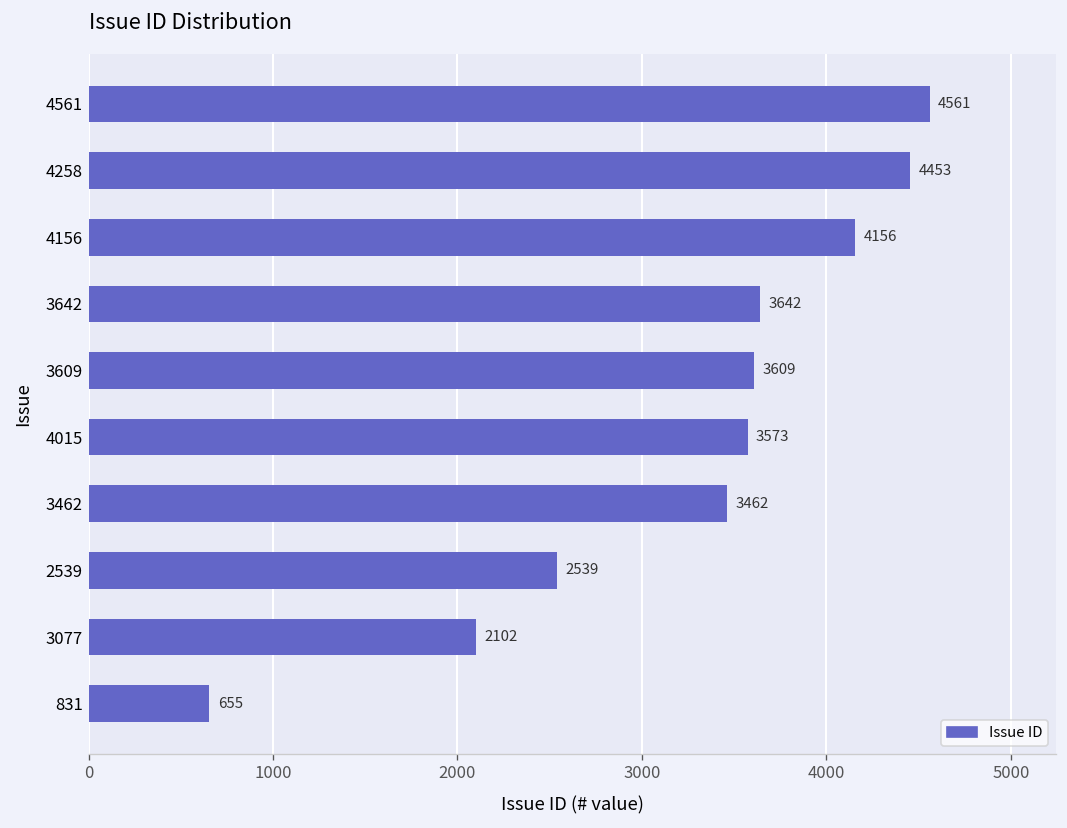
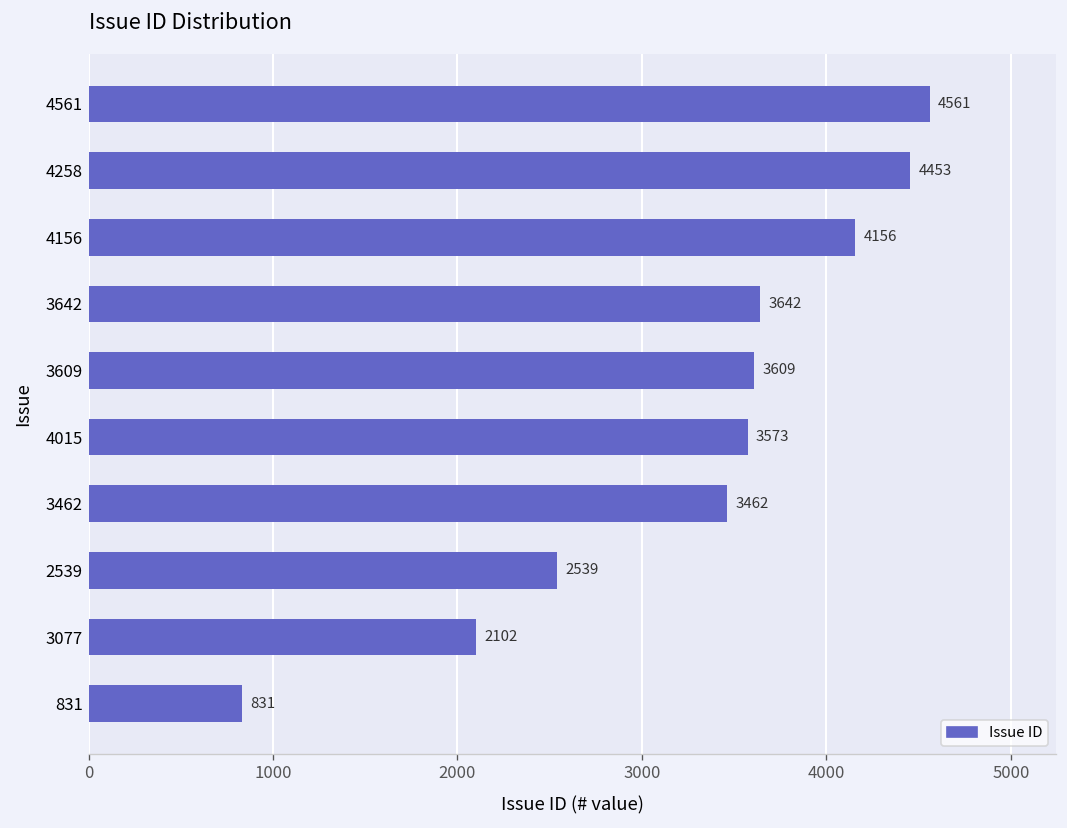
  {
    "4561": 4561,
    "4258": 4453,
    "4156": 4156,
    "3642": 3642,
    "3609": 3609,
    "4015": 3573,
    "3462": 3462,
    "2539": 2539,
    "3077": 2102,
-   "831": 655
+   "831": 831
  }
